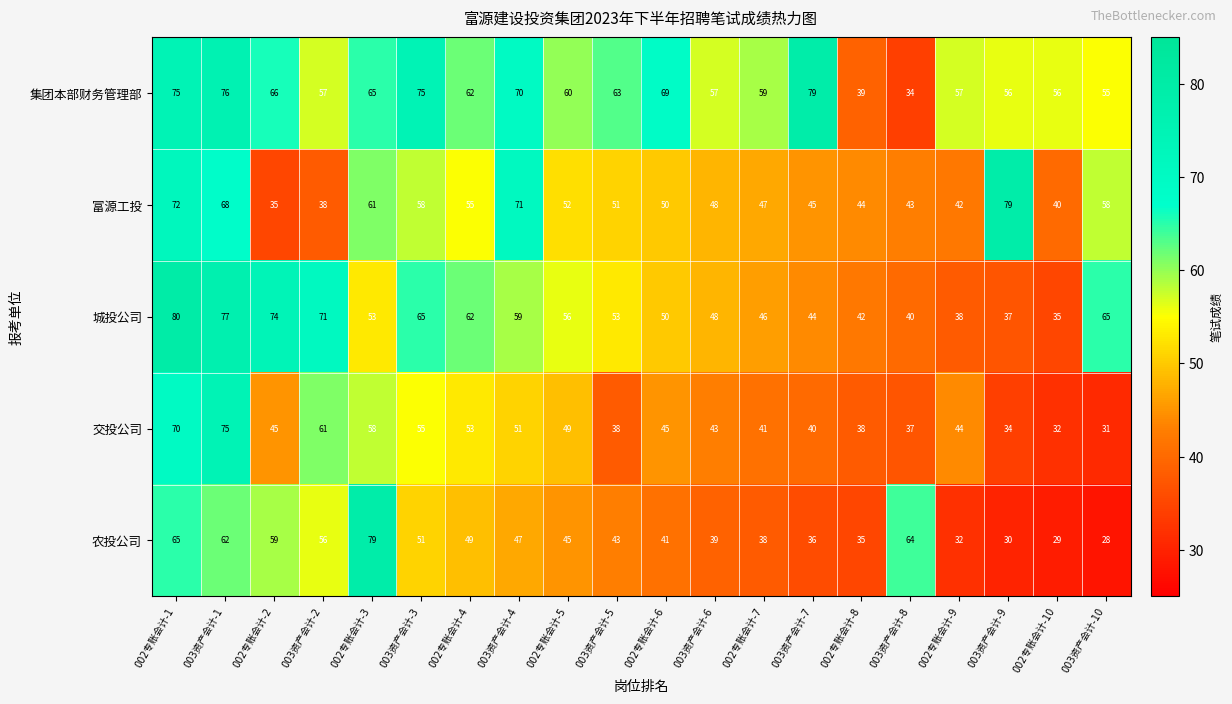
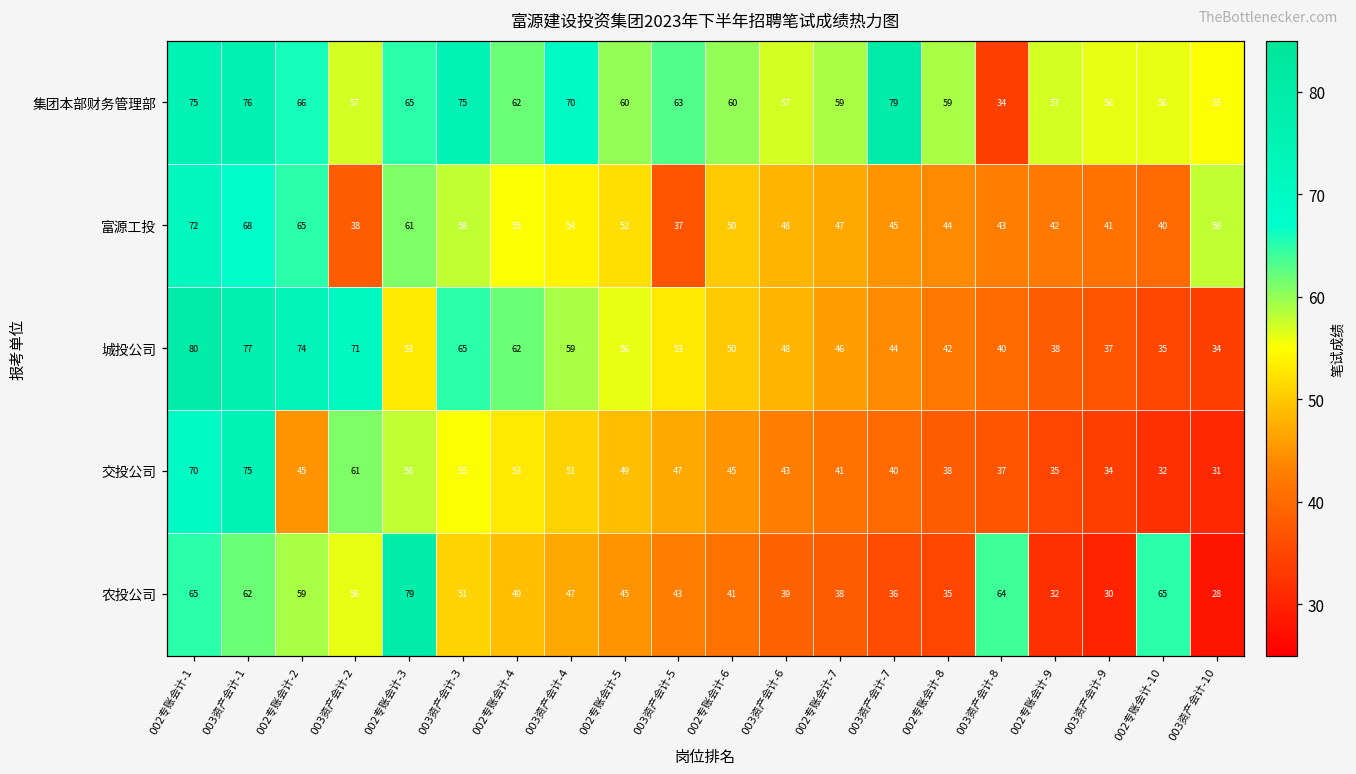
  {
    "集团本部财务管理部": {
      "002专账会计-1": 75,
      "003资产会计-1": 76,
      "002专账会计-2": 66,
      "003资产会计-2": 57,
      "002专账会计-3": 65,
      "003资产会计-3": 75,
      "002专账会计-4": 62,
      "003资产会计-4": 70,
      "002专账会计-5": 60,
      "003资产会计-5": 63,
-     "002专账会计-6": 69,
+     "002专账会计-6": 60,
      "003资产会计-6": 57,
      "002专账会计-7": 59,
      "003资产会计-7": 79,
-     "002专账会计-8": 39,
+     "002专账会计-8": 59,
      "003资产会计-8": 34,
      "002专账会计-9": 57,
      "003资产会计-9": 56,
      "002专账会计-10": 56,
      "003资产会计-10": 55
    },
    "富源工投": {
      "002专账会计-1": 72,
      "003资产会计-1": 68,
-     "002专账会计-2": 35,
+     "002专账会计-2": 65,
      "003资产会计-2": 38,
      "002专账会计-3": 61,
      "003资产会计-3": 58,
      "002专账会计-4": 55,
-     "003资产会计-4": 71,
+     "003资产会计-4": 54,
      "002专账会计-5": 52,
-     "003资产会计-5": 51,
+     "003资产会计-5": 37,
      "002专账会计-6": 50,
      "003资产会计-6": 48,
      "002专账会计-7": 47,
      "003资产会计-7": 45,
      "002专账会计-8": 44,
      "003资产会计-8": 43,
      "002专账会计-9": 42,
-     "003资产会计-9": 79,
+     "003资产会计-9": 41,
      "002专账会计-10": 40,
      "003资产会计-10": 58
    },
    "城投公司": {
      "002专账会计-1": 80,
      "003资产会计-1": 77,
      "002专账会计-2": 74,
      "003资产会计-2": 71,
      "002专账会计-3": 53,
      "003资产会计-3": 65,
      "002专账会计-4": 62,
      "003资产会计-4": 59,
      "002专账会计-5": 56,
      "003资产会计-5": 53,
      "002专账会计-6": 50,
      "003资产会计-6": 48,
      "002专账会计-7": 46,
      "003资产会计-7": 44,
      "002专账会计-8": 42,
      "003资产会计-8": 40,
      "002专账会计-9": 38,
      "003资产会计-9": 37,
      "002专账会计-10": 35,
-     "003资产会计-10": 65
+     "003资产会计-10": 34
    },
    "交投公司": {
      "002专账会计-1": 70,
      "003资产会计-1": 75,
      "002专账会计-2": 45,
      "003资产会计-2": 61,
      "002专账会计-3": 58,
      "003资产会计-3": 55,
      "002专账会计-4": 53,
      "003资产会计-4": 51,
      "002专账会计-5": 49,
-     "003资产会计-5": 38,
+     "003资产会计-5": 47,
      "002专账会计-6": 45,
      "003资产会计-6": 43,
      "002专账会计-7": 41,
      "003资产会计-7": 40,
      "002专账会计-8": 38,
      "003资产会计-8": 37,
-     "002专账会计-9": 44,
+     "002专账会计-9": 35,
      "003资产会计-9": 34,
      "002专账会计-10": 32,
      "003资产会计-10": 31
    },
    "农投公司": {
      "002专账会计-1": 65,
      "003资产会计-1": 62,
      "002专账会计-2": 59,
      "003资产会计-2": 56,
      "002专账会计-3": 79,
      "003资产会计-3": 51,
      "002专账会计-4": 49,
      "003资产会计-4": 47,
      "002专账会计-5": 45,
      "003资产会计-5": 43,
      "002专账会计-6": 41,
      "003资产会计-6": 39,
      "002专账会计-7": 38,
      "003资产会计-7": 36,
      "002专账会计-8": 35,
      "003资产会计-8": 64,
      "002专账会计-9": 32,
      "003资产会计-9": 30,
-     "002专账会计-10": 29,
+     "002专账会计-10": 65,
      "003资产会计-10": 28
    }
  }
